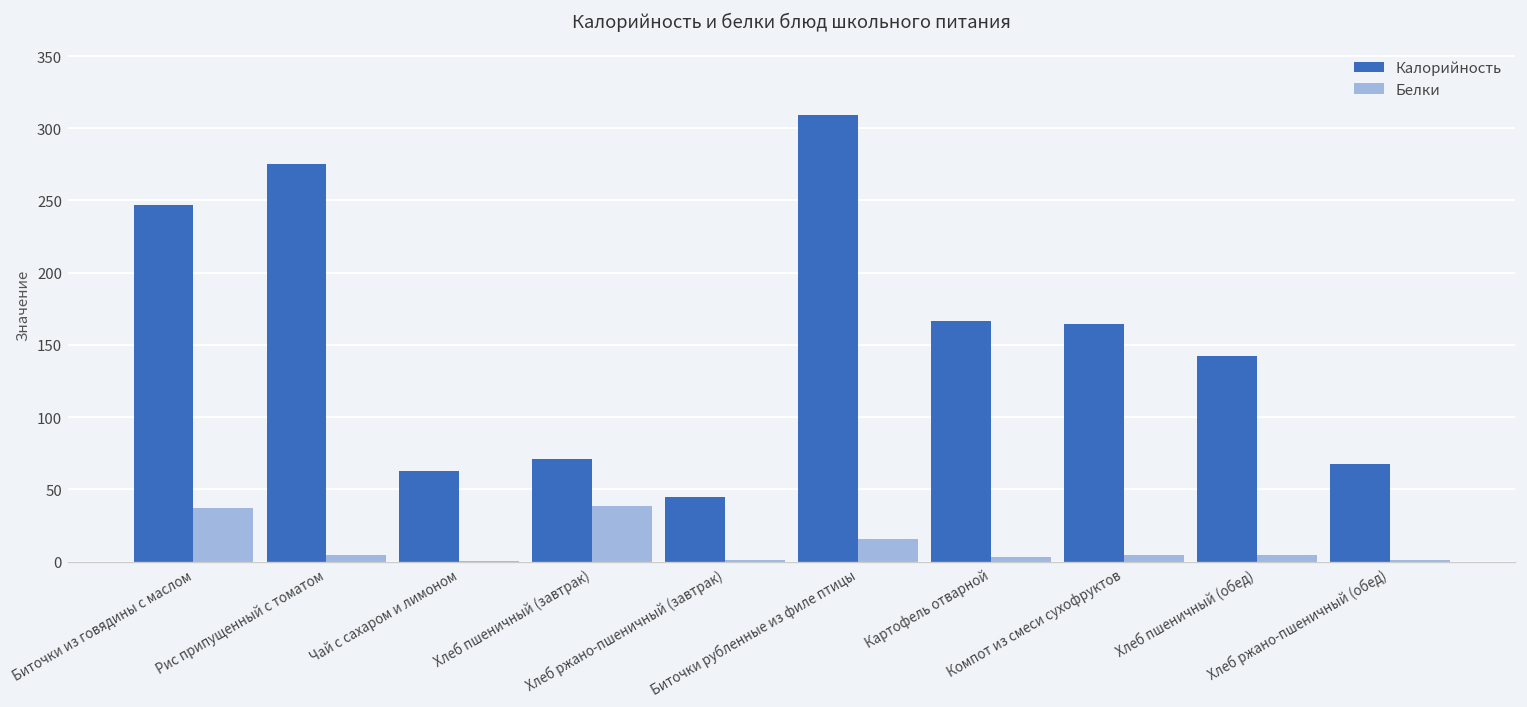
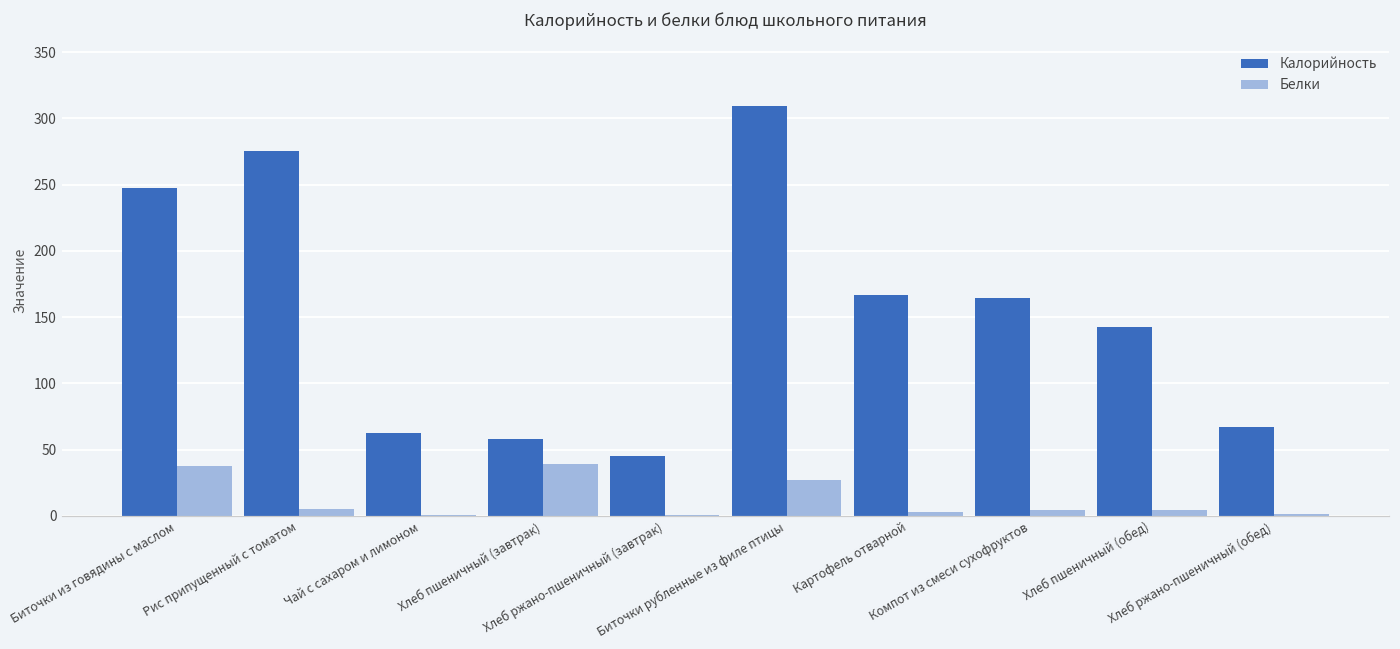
  {
    "Калорийность": {
      "Биточки из говядины с маслом": 247,
      "Рис припущенный с томатом": 276,
      "Чай с сахаром и лимоном": 63,
-     "Хлеб пшеничный (завтрак)": 71,
+     "Хлеб пшеничный (завтрак)": 58,
      "Хлеб ржано-пшеничный (завтрак)": 45,
      "Биточки рубленные из филе птицы": 310,
      "Картофель отварной": 167,
      "Компот из смеси сухофруктов": 165,
      "Хлеб пшеничный (обед)": 142,
      "Хлеб ржано-пшеничный (обед)": 67
    },
    "Белки": {
      "Биточки из говядины с маслом": 37,
      "Рис припущенный с томатом": 5,
      "Хлеб пшеничный (завтрак)": 39,
-     "Биточки рубленные из филе птицы": 16,
+     "Биточки рубленные из филе птицы": 27,
      "Картофель отварной": 3,
      "Компот из смеси сухофруктов": 5,
      "Хлеб пшеничный (обед)": 5
    }
  }
